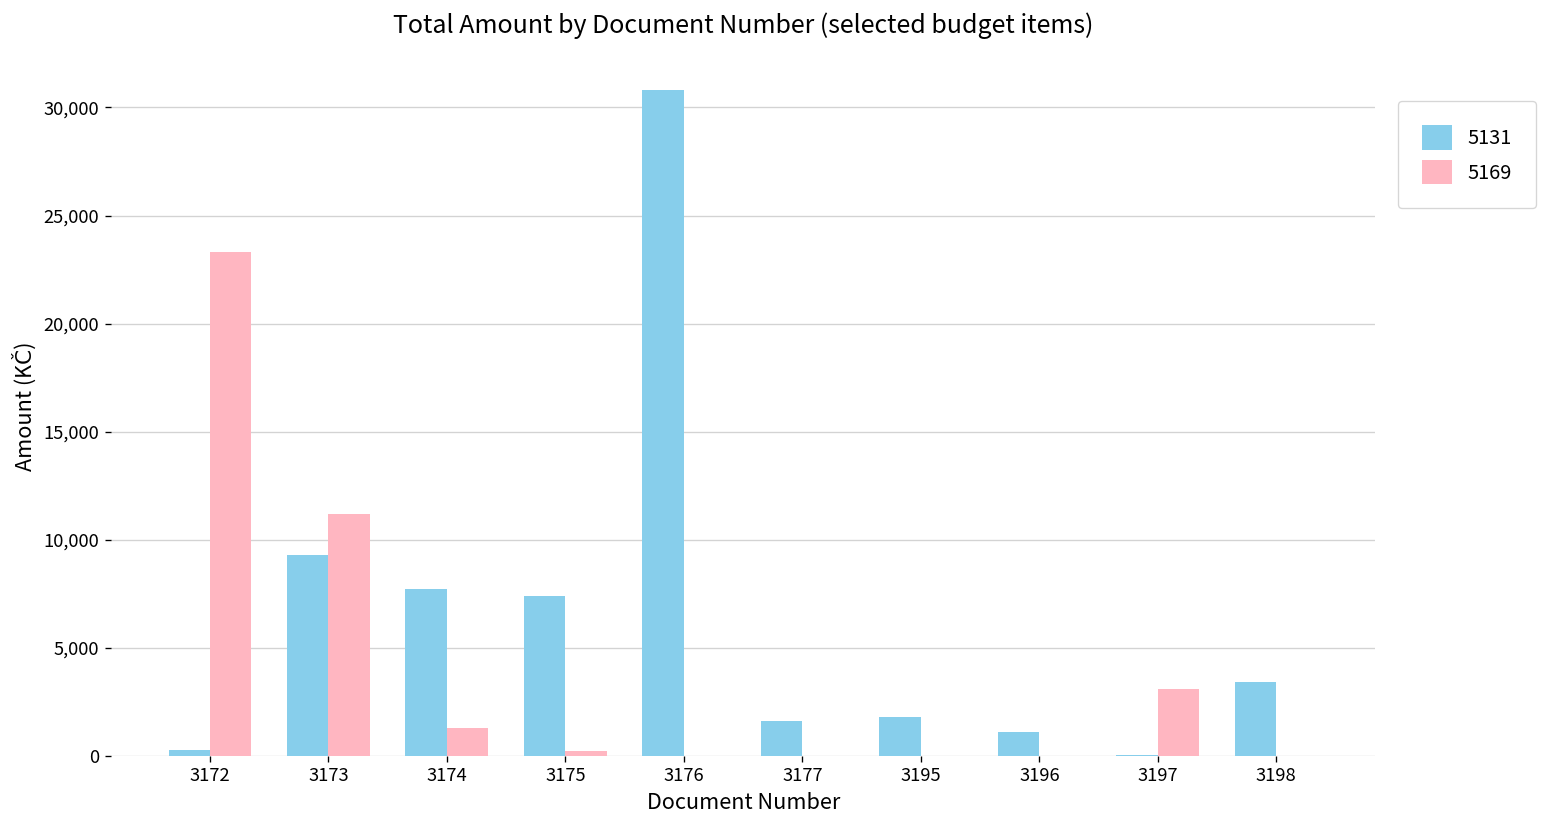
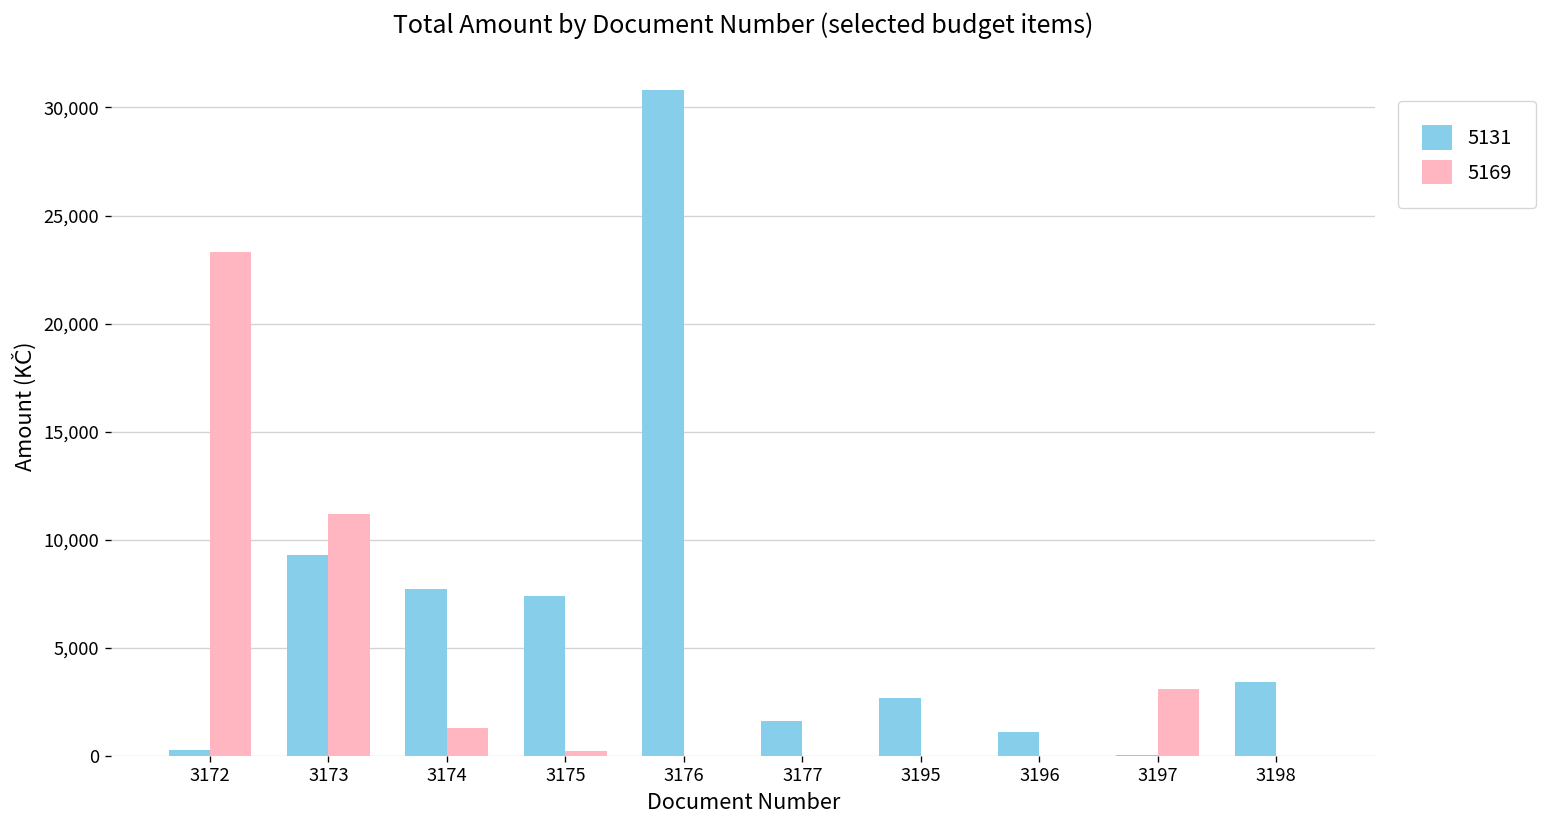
  {
    "5131": {
      "3172": "300",
      "3173": "9,300",
      "3174": "7,700",
      "3175": "7,400",
      "3176": "30,800",
      "3177": "1,600",
-     "3195": "1,800",
+     "3195": "2,700",
      "3196": "1,100",
      "3198": "3,400"
    },
    "5169": {
      "3172": "23,300",
      "3173": "11,200",
      "3174": "1,300",
      "3175": "200",
      "3176": "0",
      "3177": "0",
      "3195": "0",
      "3196": "0",
      "3197": "3,100",
      "3198": "0"
    }
  }
